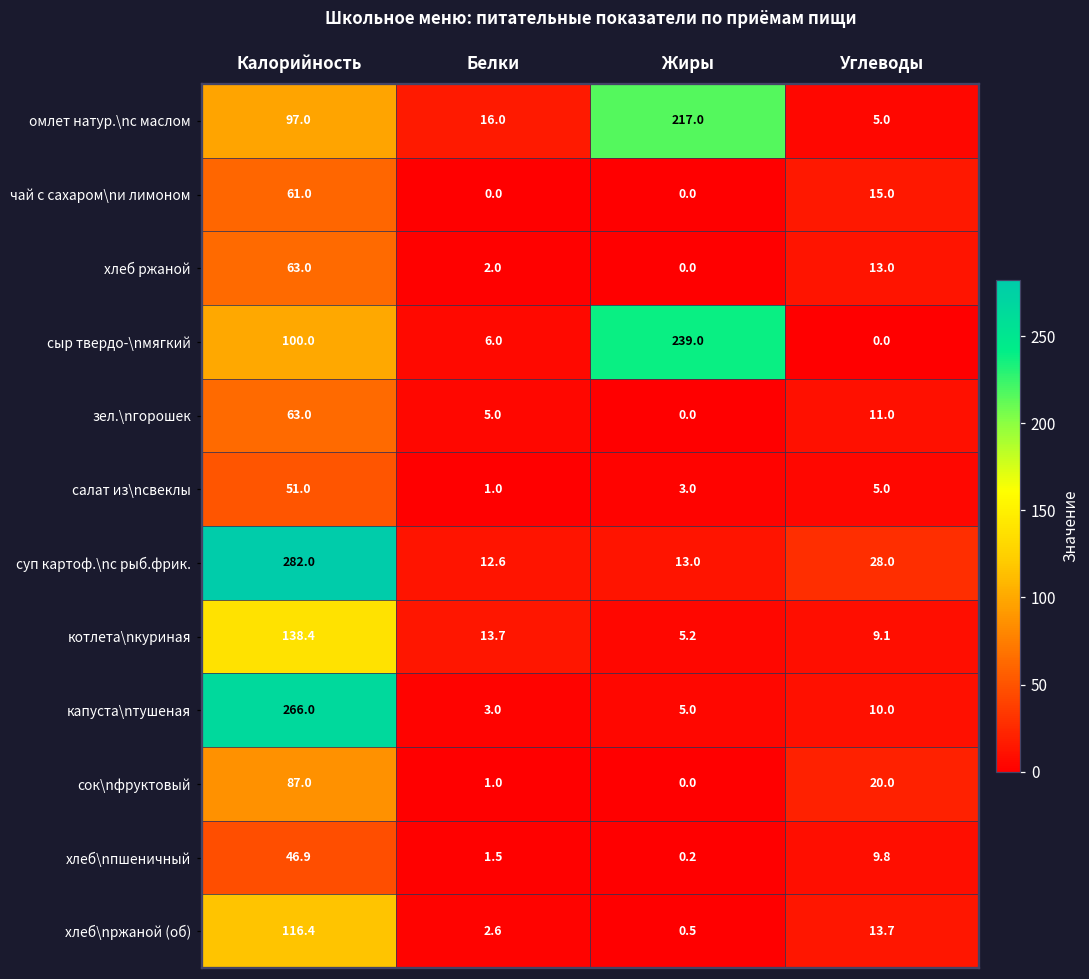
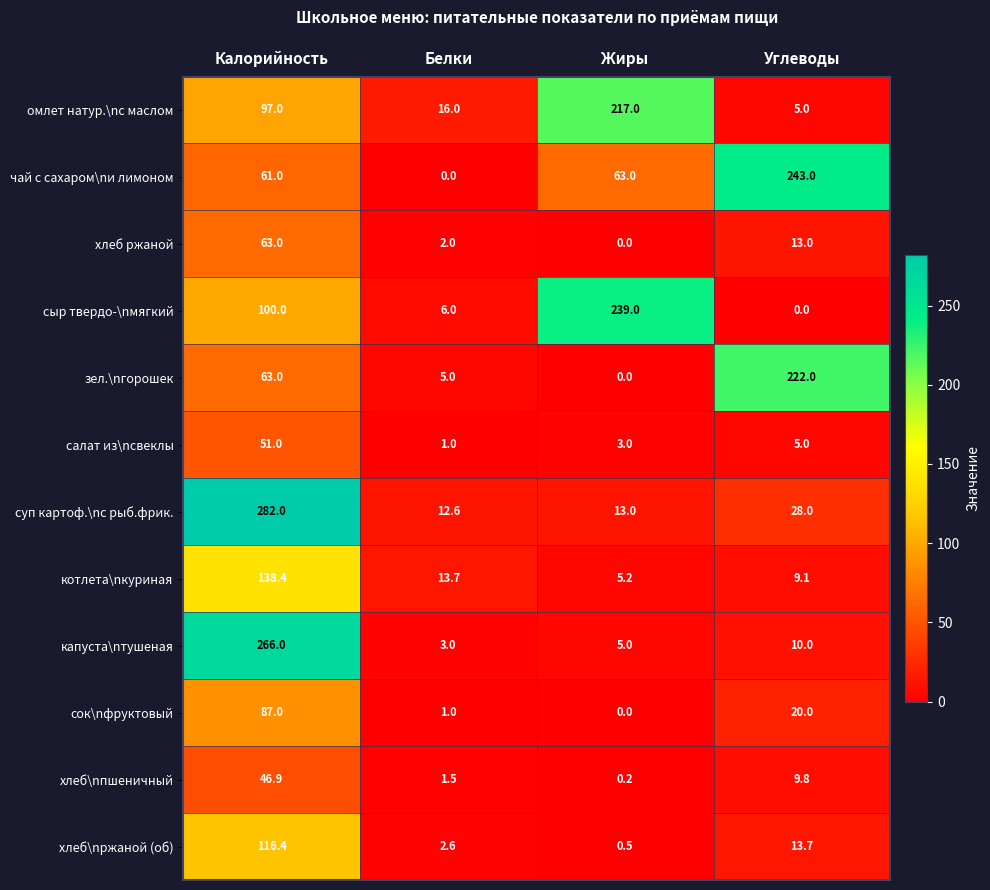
  {
    "омлет натур.\\nс маслом": {
      "Калорийность": 97.0,
      "Белки": 16.0,
      "Жиры": 217.0,
      "Углеводы": 5.0
    },
    "чай с сахаром\\nи лимоном": {
      "Калорийность": 61.0,
      "Белки": 0.0,
-     "Жиры": 0.0,
-     "Углеводы": 15.0
+     "Жиры": 63.0,
+     "Углеводы": 243.0
    },
    "хлеб ржаной": {
      "Калорийность": 63.0,
      "Белки": 2.0,
      "Жиры": 0.0,
      "Углеводы": 13.0
    },
    "сыр твердо-\\nмягкий": {
      "Калорийность": 100.0,
      "Белки": 6.0,
      "Жиры": 239.0,
      "Углеводы": 0.0
    },
    "зел.\\nгорошек": {
      "Калорийность": 63.0,
      "Белки": 5.0,
      "Жиры": 0.0,
-     "Углеводы": 11.0
+     "Углеводы": 222.0
    },
    "салат из\\nсвеклы": {
      "Калорийность": 51.0,
      "Белки": 1.0,
      "Жиры": 3.0,
      "Углеводы": 5.0
    },
    "суп картоф.\\nс рыб.фрик.": {
      "Калорийность": 282.0,
      "Белки": 12.6,
      "Жиры": 13.0,
      "Углеводы": 28.0
    },
    "котлета\\nкуриная": {
      "Калорийность": 138.4,
      "Белки": 13.7,
      "Жиры": 5.2,
      "Углеводы": 9.1
    },
    "капуста\\nтушеная": {
      "Калорийность": 266.0,
      "Белки": 3.0,
      "Жиры": 5.0,
      "Углеводы": 10.0
    },
    "сок\\nфруктовый": {
      "Калорийность": 87.0,
      "Белки": 1.0,
      "Жиры": 0.0,
      "Углеводы": 20.0
    },
    "хлеб\\nпшеничный": {
      "Калорийность": 46.9,
      "Белки": 1.5,
      "Жиры": 0.2,
      "Углеводы": 9.8
    },
    "хлеб\\nржаной (об)": {
      "Калорийность": 116.4,
      "Белки": 2.6,
      "Жиры": 0.5,
      "Углеводы": 13.7
    }
  }
